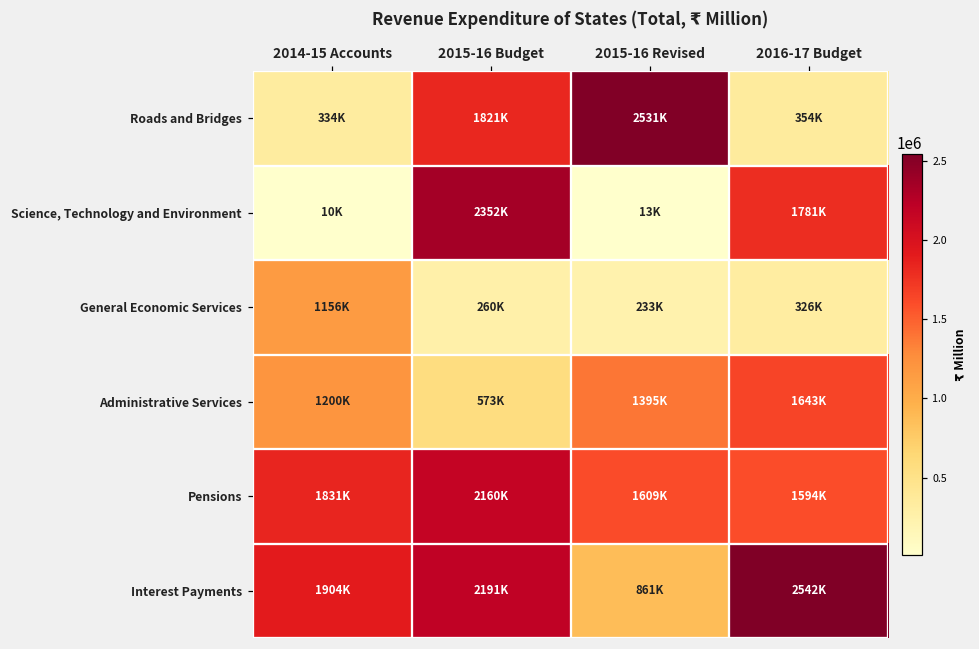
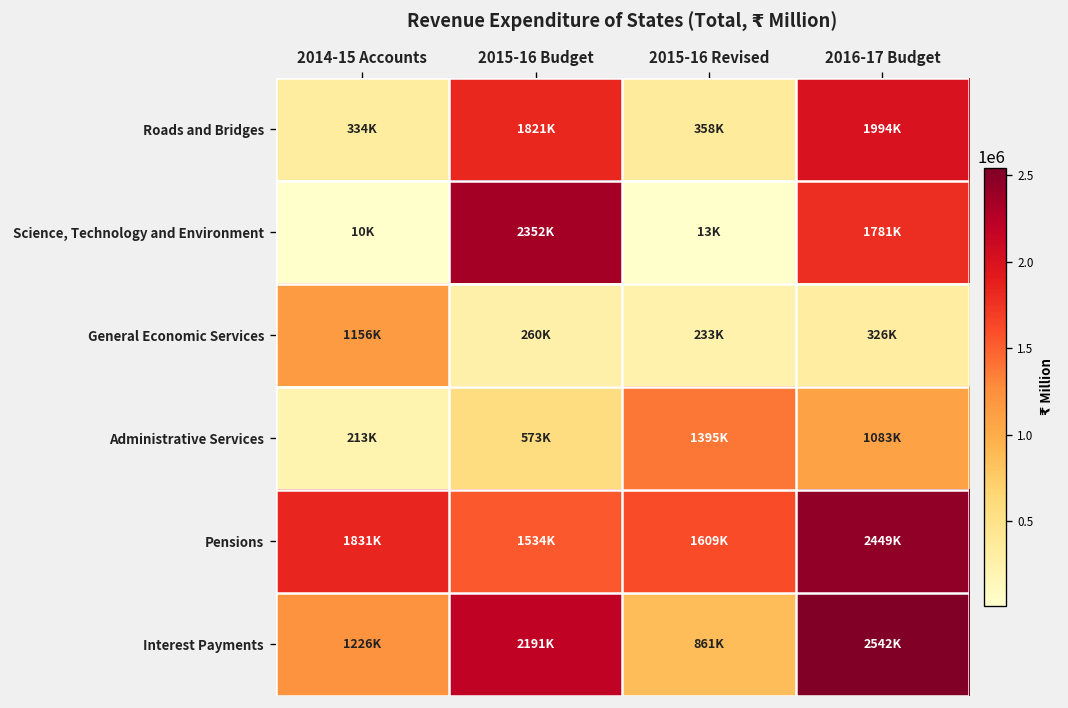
  {
    "Roads and Bridges": {
      "2014-15 Accounts": "334K",
      "2015-16 Budget": "1821K",
-     "2015-16 Revised": "2531K",
-     "2016-17 Budget": "354K"
+     "2015-16 Revised": "358K",
+     "2016-17 Budget": "1994K"
    },
    "Science, Technology and Environment": {
      "2014-15 Accounts": "10K",
      "2015-16 Budget": "2352K",
      "2015-16 Revised": "13K",
      "2016-17 Budget": "1781K"
    },
    "General Economic Services": {
      "2014-15 Accounts": "1156K",
      "2015-16 Budget": "260K",
      "2015-16 Revised": "233K",
      "2016-17 Budget": "326K"
    },
    "Administrative Services": {
-     "2014-15 Accounts": "1200K",
+     "2014-15 Accounts": "213K",
      "2015-16 Budget": "573K",
      "2015-16 Revised": "1395K",
-     "2016-17 Budget": "1643K"
+     "2016-17 Budget": "1083K"
    },
    "Pensions": {
      "2014-15 Accounts": "1831K",
-     "2015-16 Budget": "2160K",
+     "2015-16 Budget": "1534K",
      "2015-16 Revised": "1609K",
-     "2016-17 Budget": "1594K"
+     "2016-17 Budget": "2449K"
    },
    "Interest Payments": {
-     "2014-15 Accounts": "1904K",
+     "2014-15 Accounts": "1226K",
      "2015-16 Budget": "2191K",
      "2015-16 Revised": "861K",
      "2016-17 Budget": "2542K"
    }
  }
